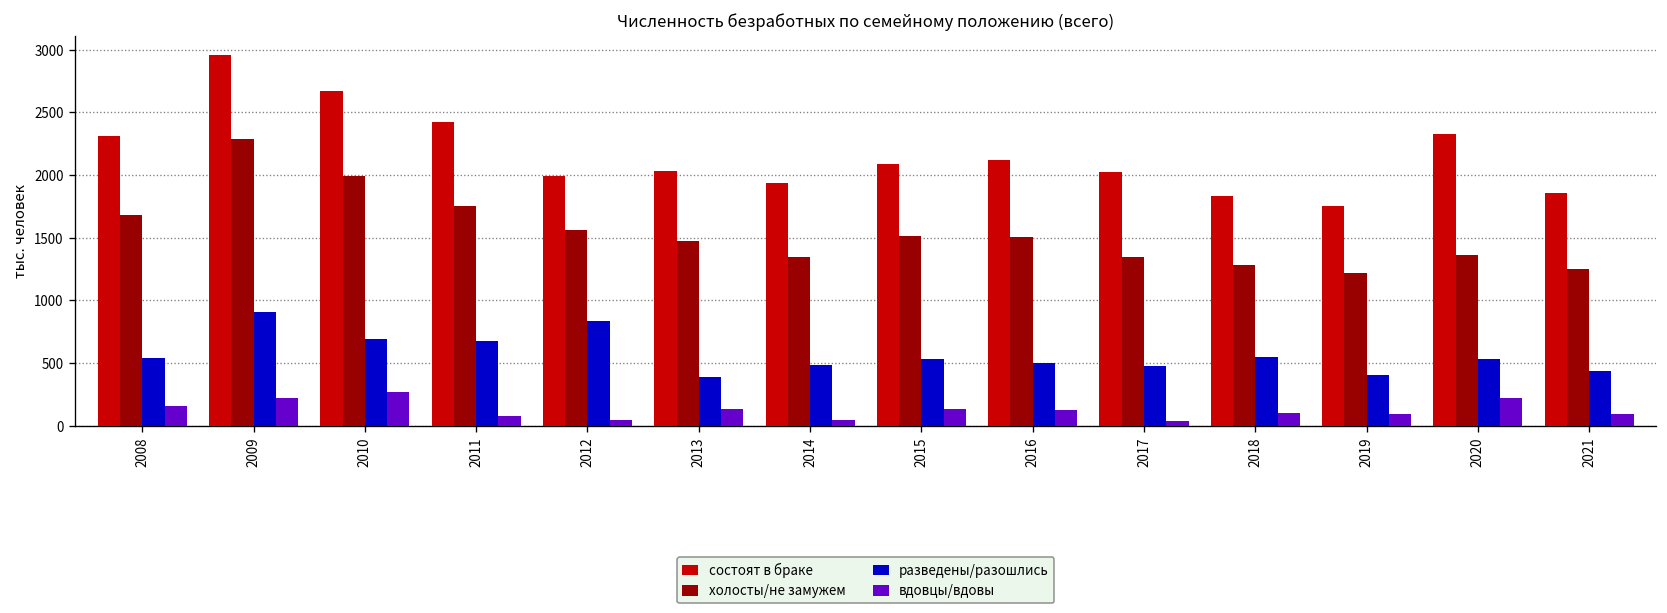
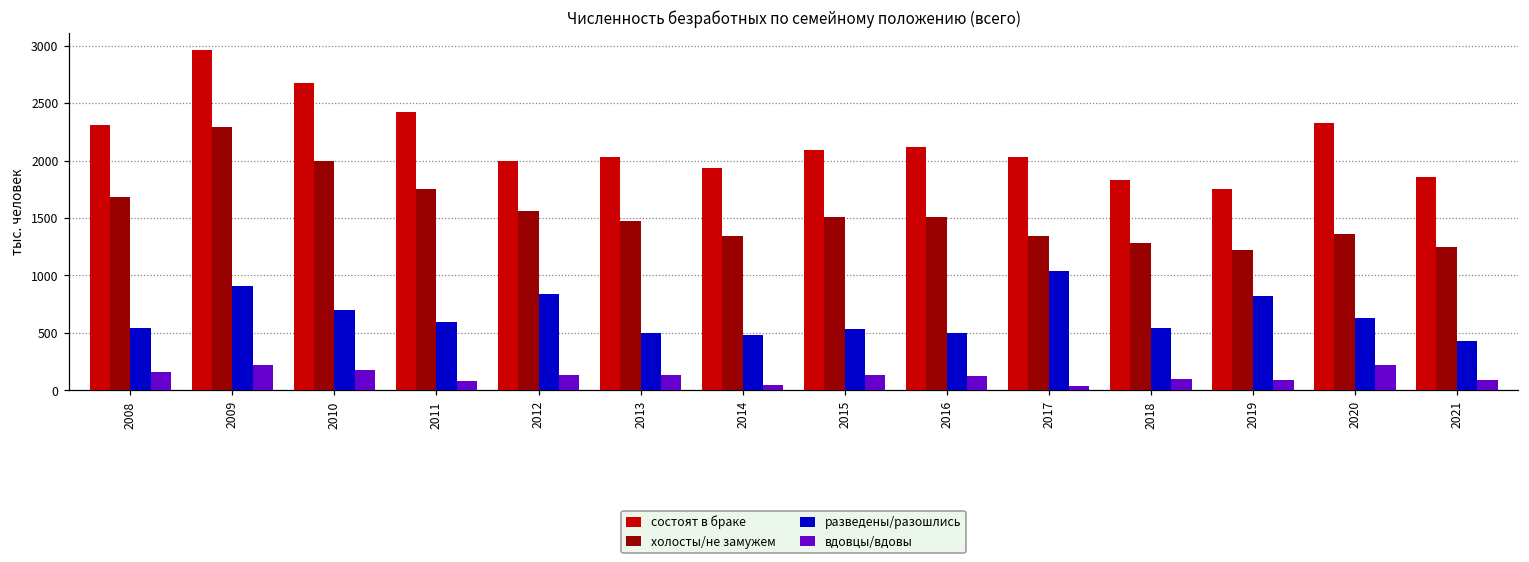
  {
    "разведены/разошлись": {
      "2008": 540,
      "2009": 910,
      "2010": 700,
-     "2011": 680,
+     "2011": 590,
      "2012": 840,
-     "2013": 390,
+     "2013": 500,
      "2014": 480,
      "2015": 530,
      "2016": 500,
-     "2017": 480,
+     "2017": 1040,
      "2018": 550,
-     "2019": 400,
-     "2020": 530,
+     "2019": 820,
+     "2020": 630,
      "2021": 430
    },
    "вдовцы/вдовы": {
      "2008": 160,
      "2009": 220,
-     "2010": 270,
+     "2010": 180,
      "2011": 80,
-     "2012": 40,
+     "2012": 130,
      "2013": 130,
      "2014": 40,
      "2015": 130,
      "2016": 120,
      "2017": 40,
      "2018": 100,
      "2019": 90,
      "2020": 220,
      "2021": 90
    }
  }
